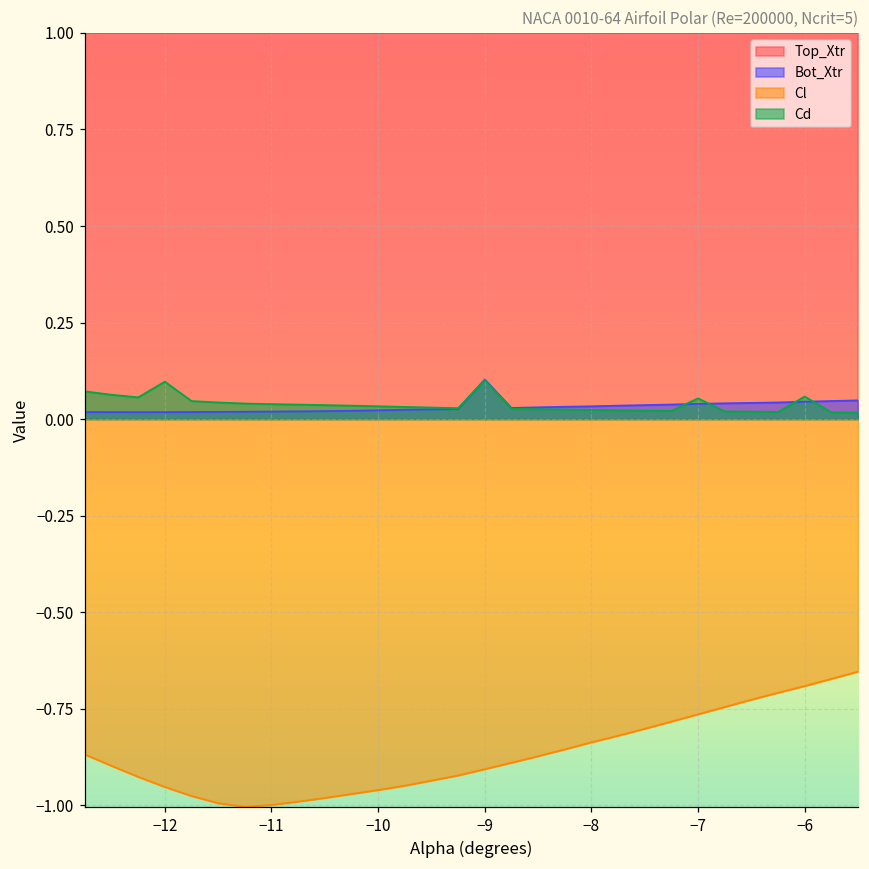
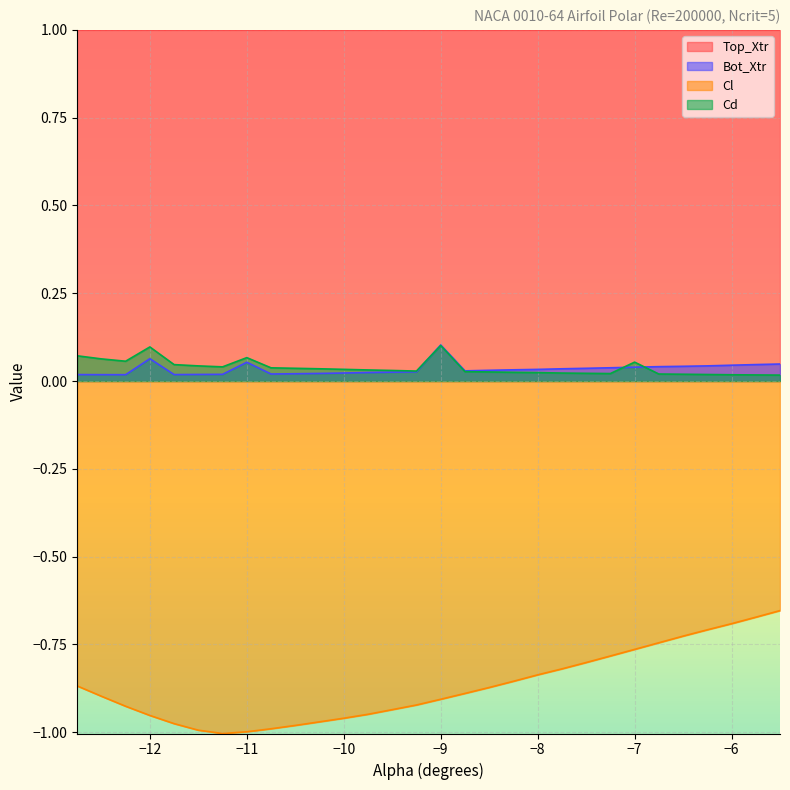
  {
    "Top_Xtr": {
      "−12": 1.00,
      "−11": 1.00,
      "−10": 1.00,
      "−9": 1.00,
      "−8": 1.00,
      "−7": 1.00,
      "−6": 1.00
    },
    "Bot_Xtr": {
-     "−12": 0.02,
-     "−11": 0.02,
+     "−12": 0.06,
+     "−11": 0.05,
      "−10": 0.02,
      "−8": 0.03,
      "−7": 0.04,
      "−6": 0.05
    },
    "Cd": {
      "−12": 0.10,
-     "−11": 0.04,
+     "−11": 0.07,
      "−10": 0.03,
      "−8": 0.02,
      "−7": 0.05,
-     "−6": 0.06
+     "−6": 0.02
    }
  }
